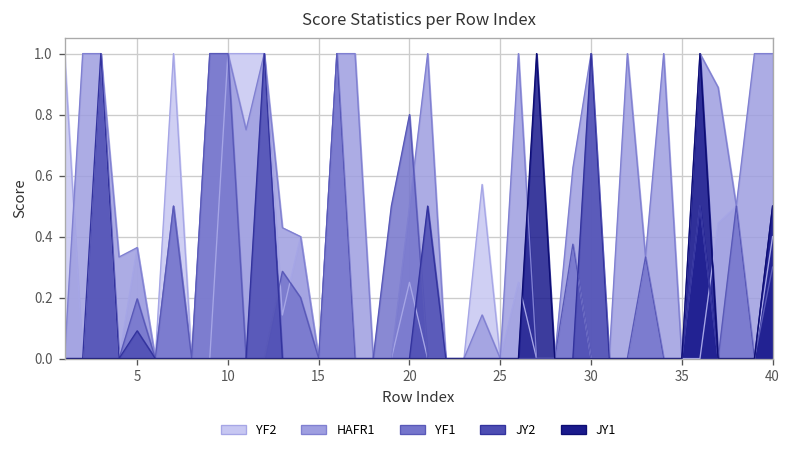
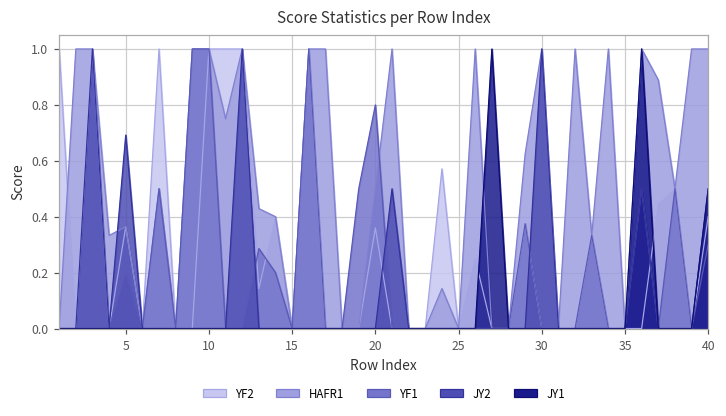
  {
    "YF2": {
-     "20": 0.25,
+     "20": 0.36,
      "40": 0.40
    },
    "HAFR1": {
      "20": 0.50,
      "40": 1.00
    },
    "YF1": {
      "5": 0.20,
      "20": 0.80,
      "40": 0.30
    },
    "JY2": {
-     "5": 0.09
+     "5": 0.69
    },
    "JY1": {
      "5": 0.00
    }
  }
